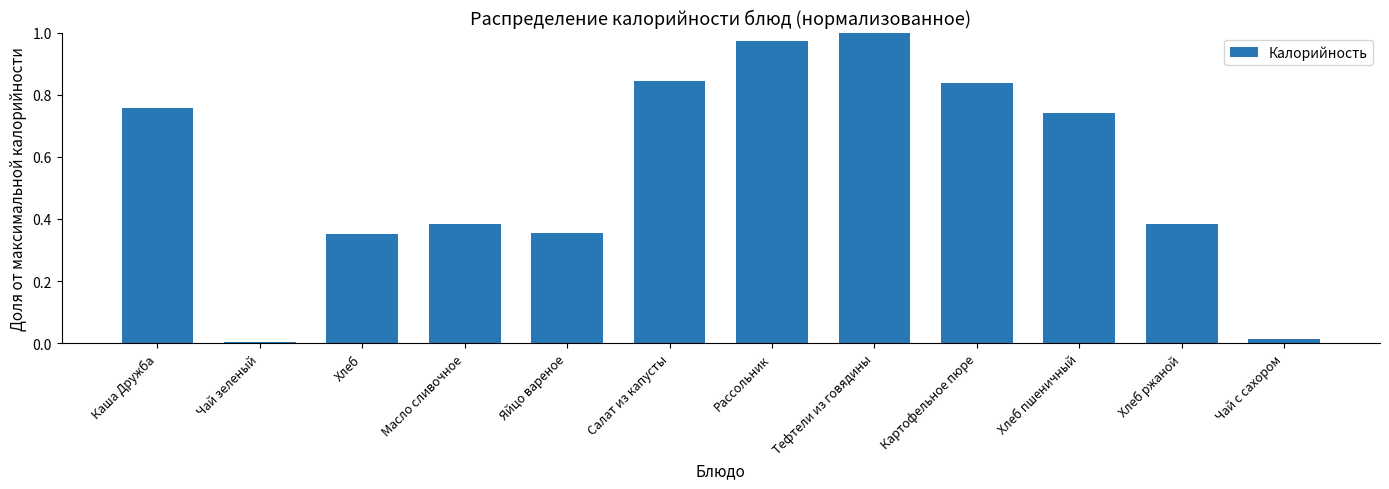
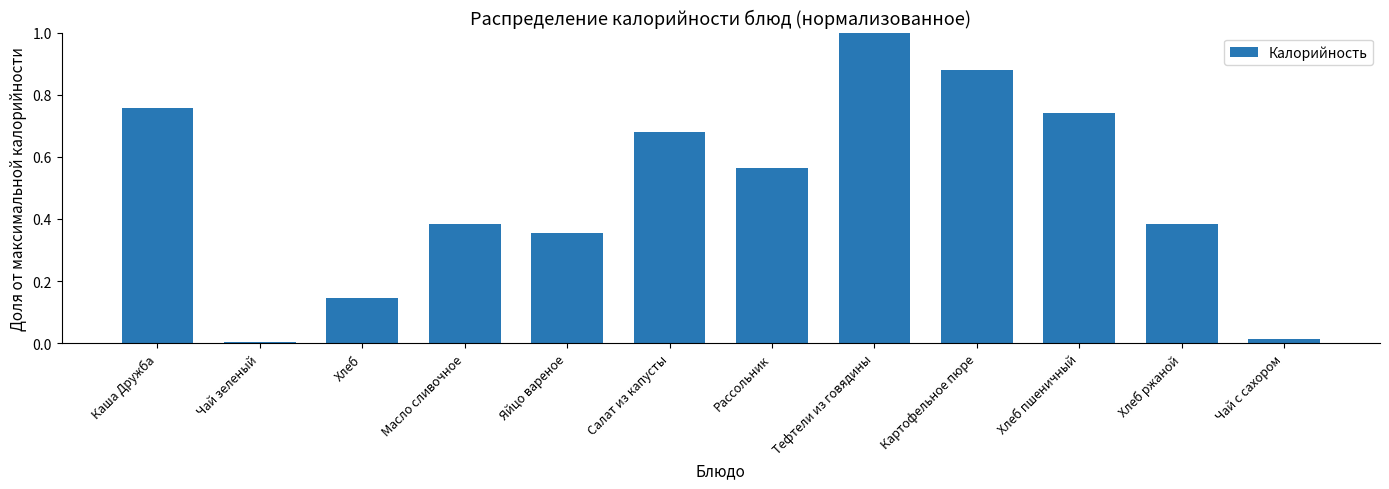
  {
    "Каша Дружба": 0.76,
-   "Хлеб": 0.35,
+   "Хлеб": 0.15,
    "Масло сливочное": 0.39,
    "Яйцо вареное": 0.35,
-   "Салат из капусты": 0.84,
-   "Рассольник": 0.97,
+   "Салат из капусты": 0.68,
+   "Рассольник": 0.56,
    "Тефтели из говядины": 1.00,
-   "Картофельное пюре": 0.84,
+   "Картофельное пюре": 0.88,
    "Хлеб пшеничный": 0.74,
    "Хлеб ржаной": 0.39,
    "Чай с сахором": 0.01
  }
